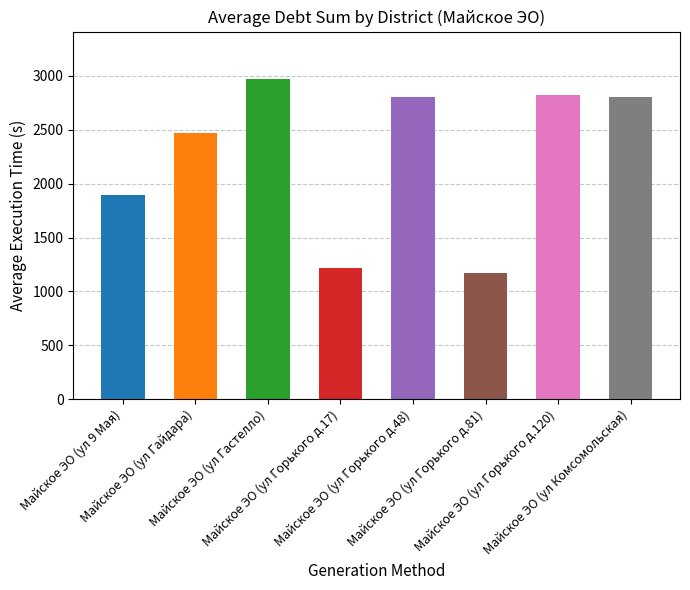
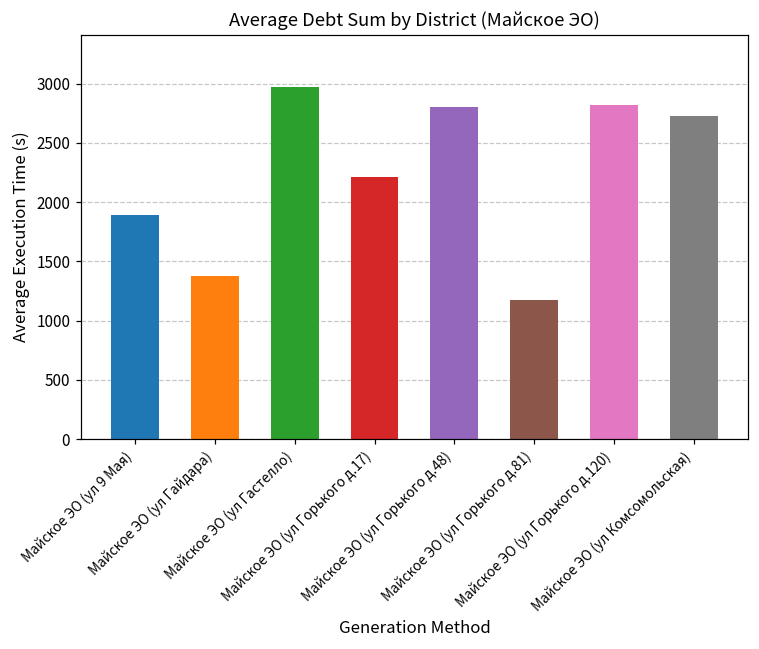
  {
    "Майское ЭО (ул 9 Мая)": 1890,
-   "Майское ЭО (ул Гайдара)": 2470,
+   "Майское ЭО (ул Гайдара)": 1380,
    "Майское ЭО (ул Гастелло)": 2970,
-   "Майское ЭО (ул Горького д.17)": 1220,
+   "Майское ЭО (ул Горького д.17)": 2210,
    "Майское ЭО (ул Горького д.48)": 2810,
    "Майское ЭО (ул Горького д.81)": 1170,
    "Майское ЭО (ул Горького д.120)": 2820,
-   "Майское ЭО (ул Комсомольская)": 2800
+   "Майское ЭО (ул Комсомольская)": 2730
  }
